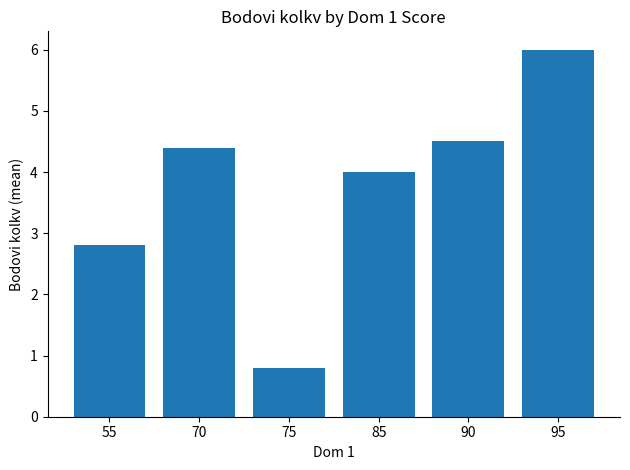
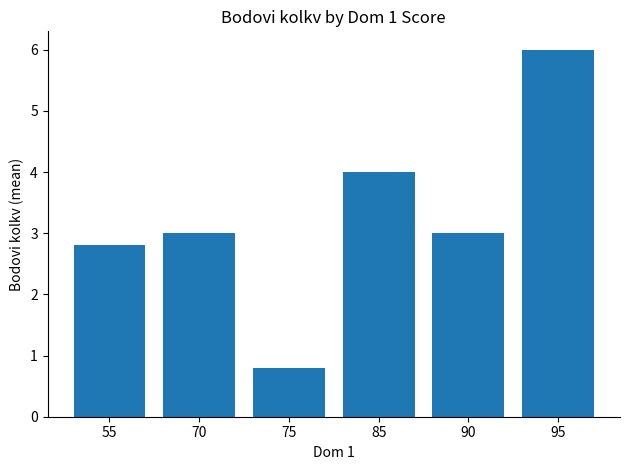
  {
    "55": 2.8,
-   "70": 4.4,
+   "70": 3.0,
    "75": 0.8,
    "85": 4.0,
-   "90": 4.5,
+   "90": 3.0,
    "95": 6.0
  }
